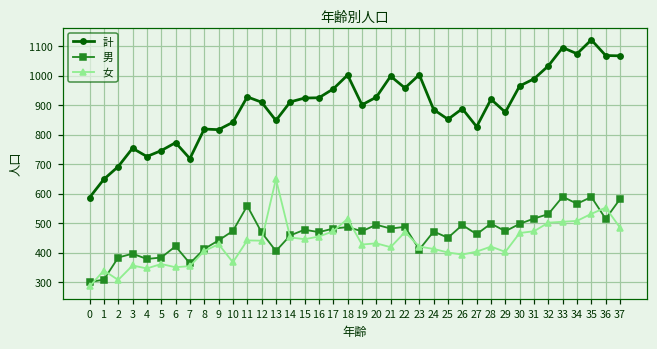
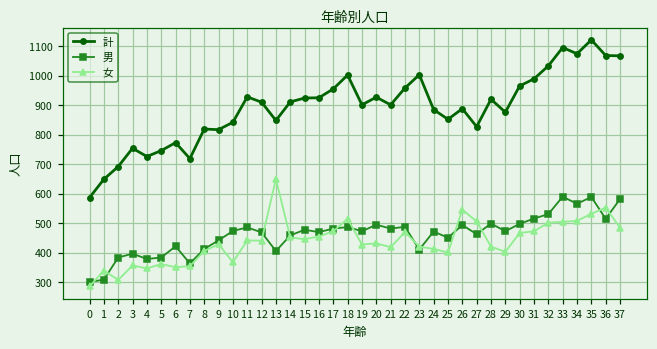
  {
    "計": {
      "0": 590,
      "1": 650,
      "2": 690,
      "3": 750,
      "4": 730,
      "5": 750,
      "6": 770,
      "7": 720,
      "8": 820,
      "9": 820,
      "10": 840,
      "11": 930,
      "12": 910,
      "13": 850,
      "14": 910,
      "15": 920,
      "16": 930,
      "17": 960,
      "18": 1000,
      "19": 900,
      "20": 930,
-     "21": 1000,
+     "21": 900,
      "22": 960,
      "23": 1000,
      "24": 890,
      "25": 850,
      "26": 890,
      "27": 830,
      "28": 920,
      "29": 880,
      "30": 970,
      "31": 990,
      "32": 1030,
      "33": 1100,
      "34": 1070,
      "35": 1120,
      "36": 1070,
      "37": 1070
    },
    "男": {
      "0": 300,
      "1": 310,
      "2": 380,
      "3": 400,
      "4": 380,
      "5": 380,
      "6": 420,
      "9": 440,
      "10": 470,
-     "11": 560,
+     "11": 490,
      "12": 470,
      "13": 410,
      "15": 480,
      "16": 470,
      "18": 490,
      "19": 470,
      "20": 500,
      "21": 480,
      "22": 490,
      "23": 410,
      "24": 470,
      "25": 450,
      "26": 490,
      "27": 460,
      "28": 500,
      "29": 470,
      "30": 500,
      "31": 520,
      "32": 530,
      "33": 590,
      "34": 570,
      "35": 590,
      "36": 520,
      "37": 580
    },
    "女": {
      "0": 290,
      "1": 340,
      "2": 310,
      "3": 360,
      "4": 350,
      "5": 360,
      "6": 350,
      "9": 430,
      "10": 370,
      "11": 440,
      "12": 440,
      "13": 650,
      "15": 450,
      "16": 460,
      "18": 520,
      "19": 430,
      "20": 430,
      "21": 420,
      "22": 470,
      "23": 420,
      "24": 410,
      "25": 400,
-     "26": 390,
-     "27": 400,
+     "26": 550,
+     "27": 510,
      "28": 420,
      "29": 400,
      "30": 470,
      "31": 470,
      "32": 500,
      "33": 510,
      "34": 510,
      "35": 530,
      "36": 550,
      "37": 490
    }
  }
